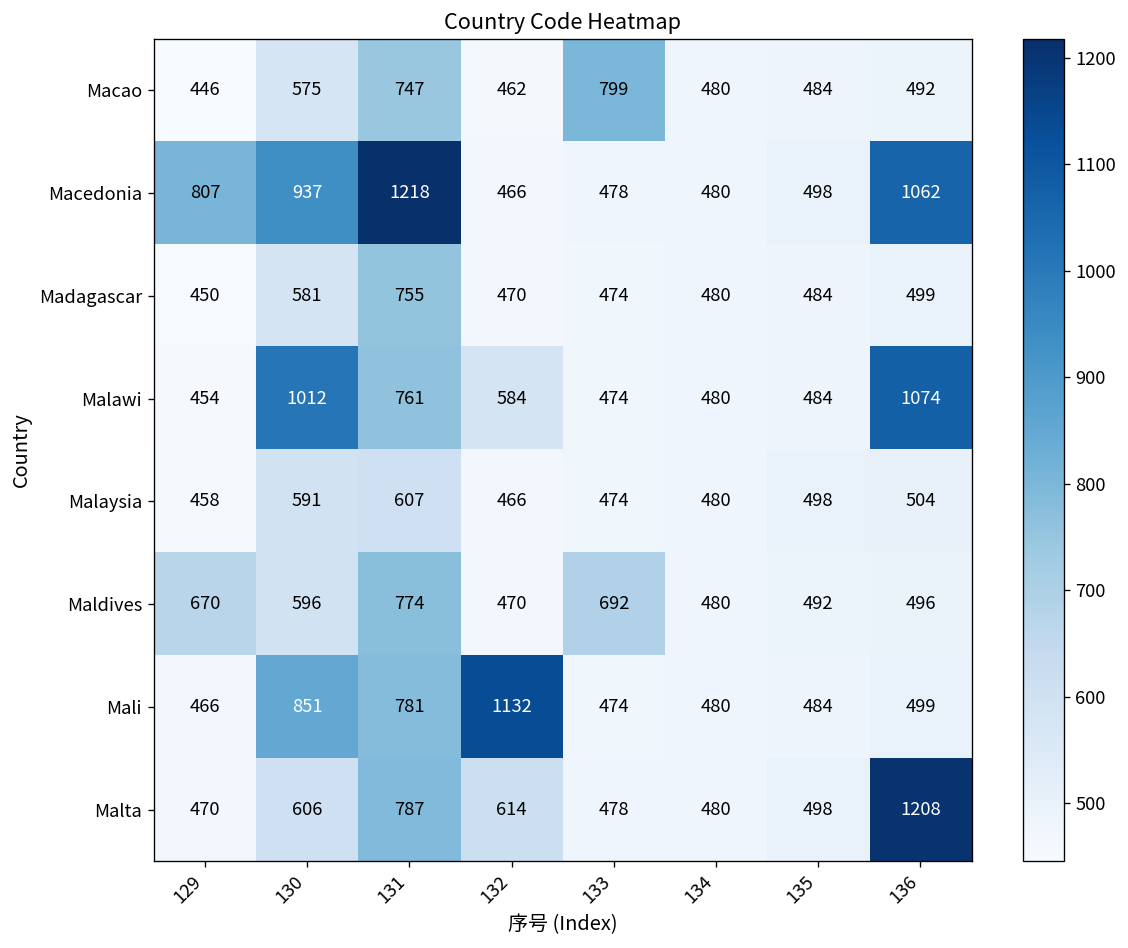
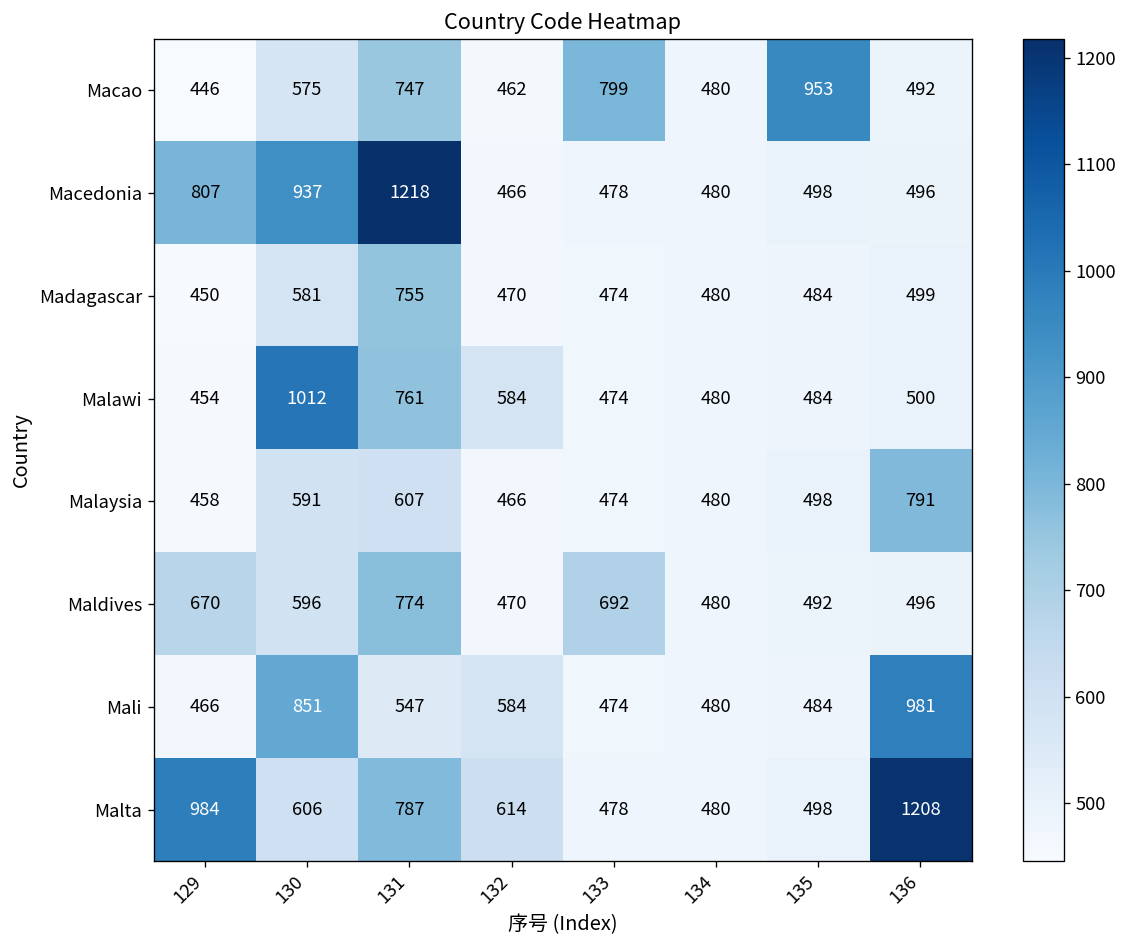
  {
    "Macao": {
      "129": 446,
      "130": 575,
      "131": 747,
      "132": 462,
      "133": 799,
      "134": 480,
-     "135": 484,
+     "135": 953,
      "136": 492
    },
    "Macedonia": {
      "129": 807,
      "130": 937,
      "131": 1218,
      "132": 466,
      "133": 478,
      "134": 480,
      "135": 498,
-     "136": 1062
+     "136": 496
    },
    "Madagascar": {
      "129": 450,
      "130": 581,
      "131": 755,
      "132": 470,
      "133": 474,
      "134": 480,
      "135": 484,
      "136": 499
    },
    "Malawi": {
      "129": 454,
      "130": 1012,
      "131": 761,
      "132": 584,
      "133": 474,
      "134": 480,
      "135": 484,
-     "136": 1074
+     "136": 500
    },
    "Malaysia": {
      "129": 458,
      "130": 591,
      "131": 607,
      "132": 466,
      "133": 474,
      "134": 480,
      "135": 498,
-     "136": 504
+     "136": 791
    },
    "Maldives": {
      "129": 670,
      "130": 596,
      "131": 774,
      "132": 470,
      "133": 692,
      "134": 480,
      "135": 492,
      "136": 496
    },
    "Mali": {
      "129": 466,
      "130": 851,
-     "131": 781,
-     "132": 1132,
+     "131": 547,
+     "132": 584,
      "133": 474,
      "134": 480,
      "135": 484,
-     "136": 499
+     "136": 981
    },
    "Malta": {
-     "129": 470,
+     "129": 984,
      "130": 606,
      "131": 787,
      "132": 614,
      "133": 478,
      "134": 480,
      "135": 498,
      "136": 1208
    }
  }
